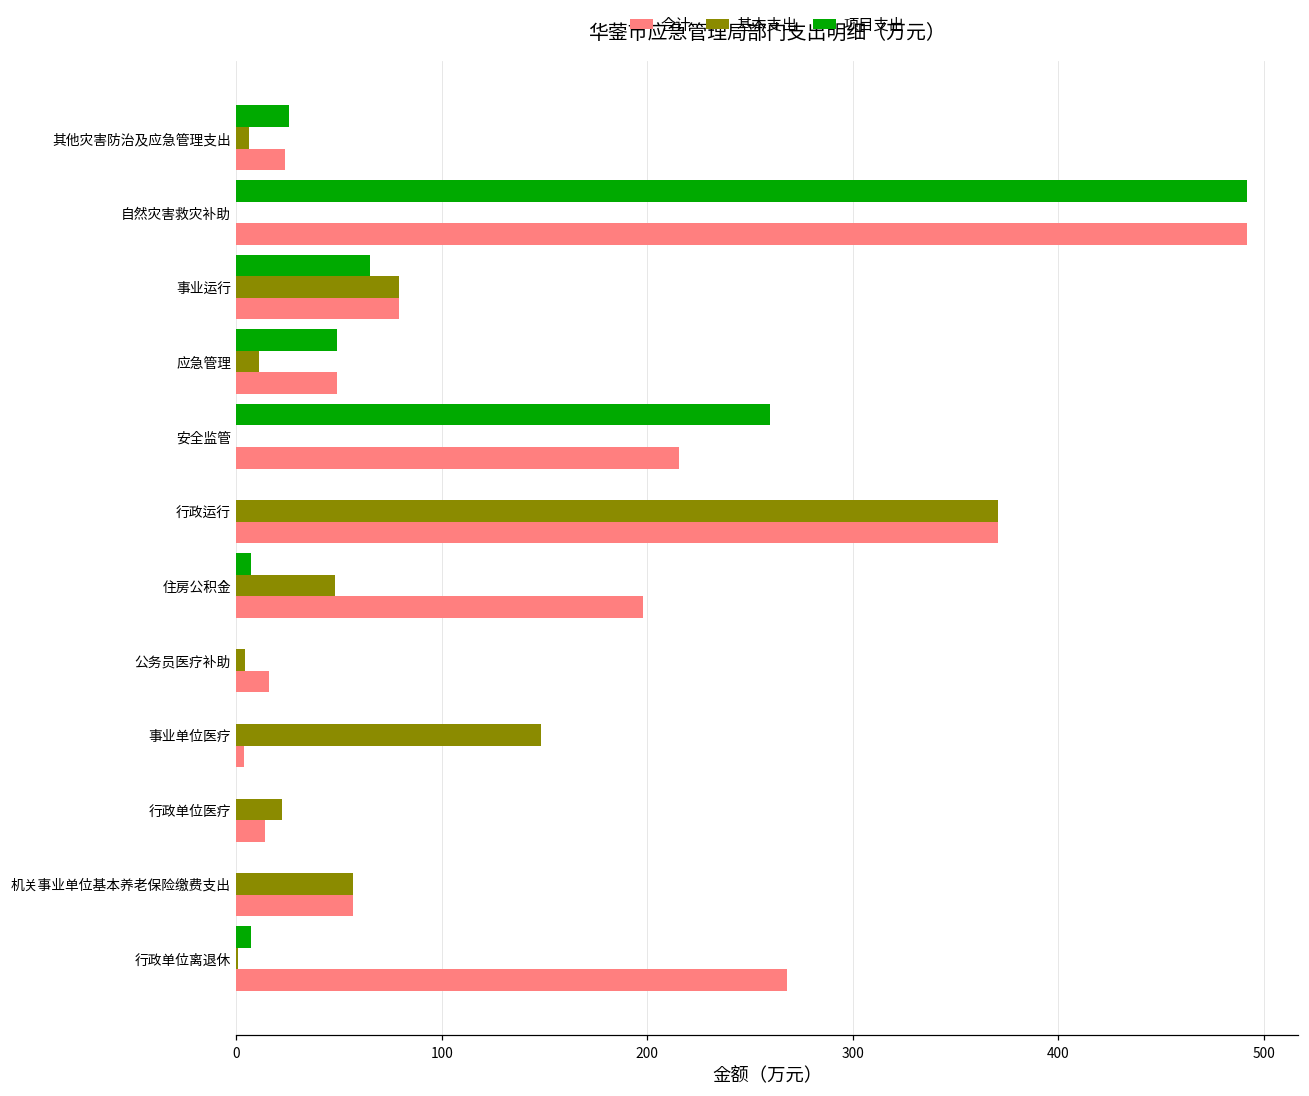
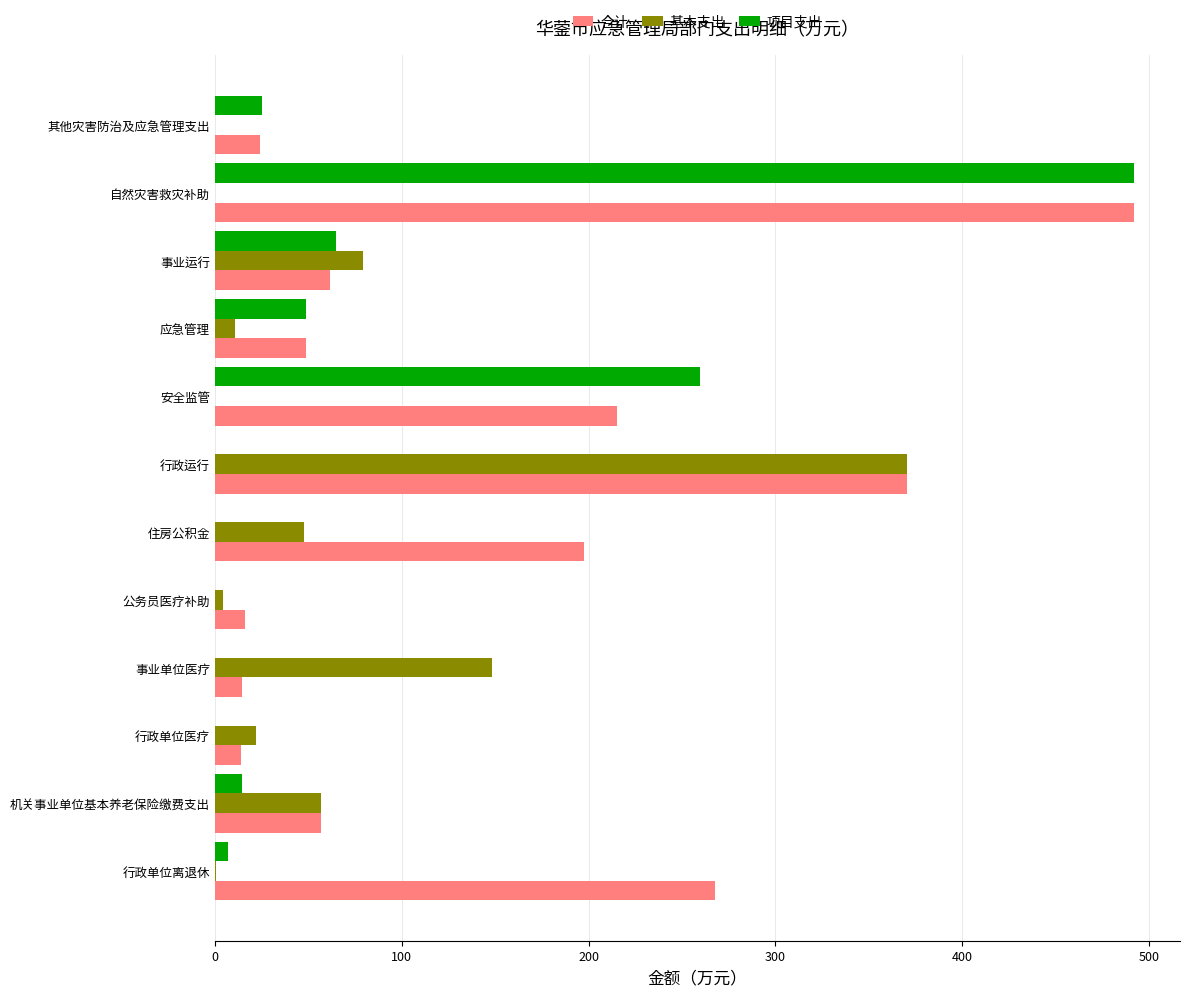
  {
    "合计": {
      "其他灾害防治及应急管理支出": 24,
      "自然灾害救灾补助": 492,
-     "事业运行": 79,
+     "事业运行": 62,
      "应急管理": 49,
      "安全监管": 215,
      "行政运行": 371,
      "住房公积金": 198,
      "公务员医疗补助": 16,
-     "事业单位医疗": 4,
+     "事业单位医疗": 15,
      "行政单位医疗": 14,
      "机关事业单位基本养老保险缴费支出": 57,
      "行政单位离退休": 268
    },
    "基本支出": {
-     "其他灾害防治及应急管理支出": 6,
+     "其他灾害防治及应急管理支出": 0,
      "自然灾害救灾补助": 0,
      "事业运行": 79,
      "应急管理": 11,
      "安全监管": 0,
      "行政运行": 371,
      "住房公积金": 48,
      "公务员医疗补助": 4,
      "事业单位医疗": 148,
      "行政单位医疗": 22,
      "机关事业单位基本养老保险缴费支出": 57
    },
    "项目支出": {
      "其他灾害防治及应急管理支出": 25,
      "自然灾害救灾补助": 492,
      "事业运行": 65,
      "应急管理": 49,
      "安全监管": 259,
      "行政运行": 0,
-     "住房公积金": 7,
+     "住房公积金": 0,
      "公务员医疗补助": 0,
      "事业单位医疗": 0,
      "行政单位医疗": 0,
-     "机关事业单位基本养老保险缴费支出": 0,
+     "机关事业单位基本养老保险缴费支出": 15,
      "行政单位离退休": 7
    }
  }
